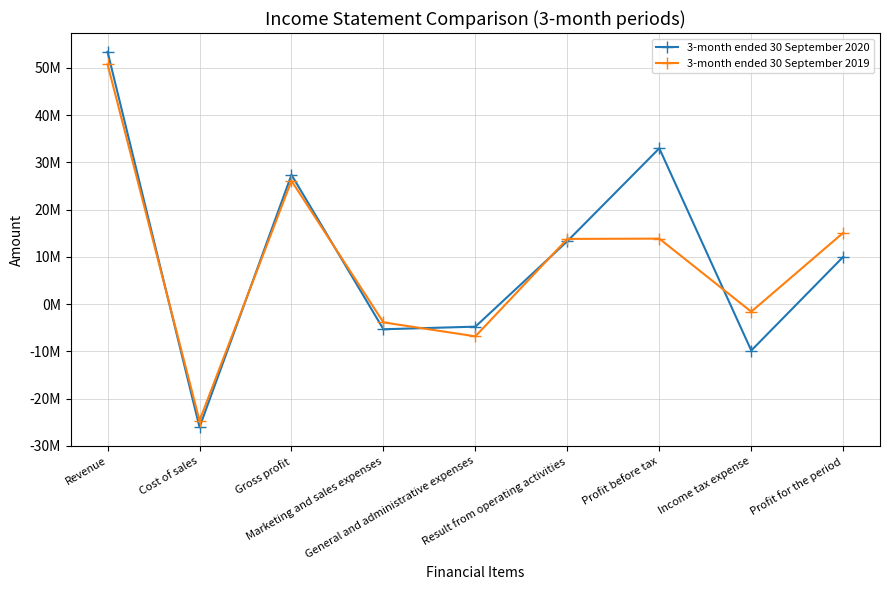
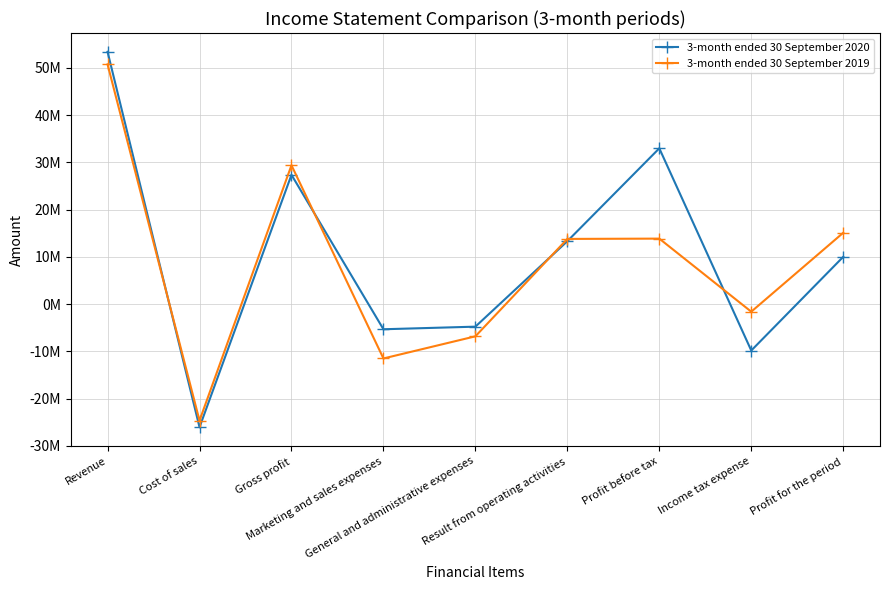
  {
    "3-month ended 30 September 2020": {
      "Revenue": 53000000,
      "Cost of sales": -26000000,
      "Gross profit": 27000000,
      "Marketing and sales expenses": -5000000,
      "General and administrative expenses": -5000000,
      "Profit before tax": 33000000,
      "Income tax expense": -10000000,
      "Profit for the period": 10000000
    },
    "3-month ended 30 September 2019": {
      "Revenue": 51000000,
      "Cost of sales": -25000000,
-     "Gross profit": 26000000,
-     "Marketing and sales expenses": -4000000,
+     "Gross profit": 29000000,
+     "Marketing and sales expenses": -11000000,
      "General and administrative expenses": -7000000,
      "Profit before tax": 14000000,
      "Income tax expense": -2000000,
      "Profit for the period": 15000000
    }
  }
